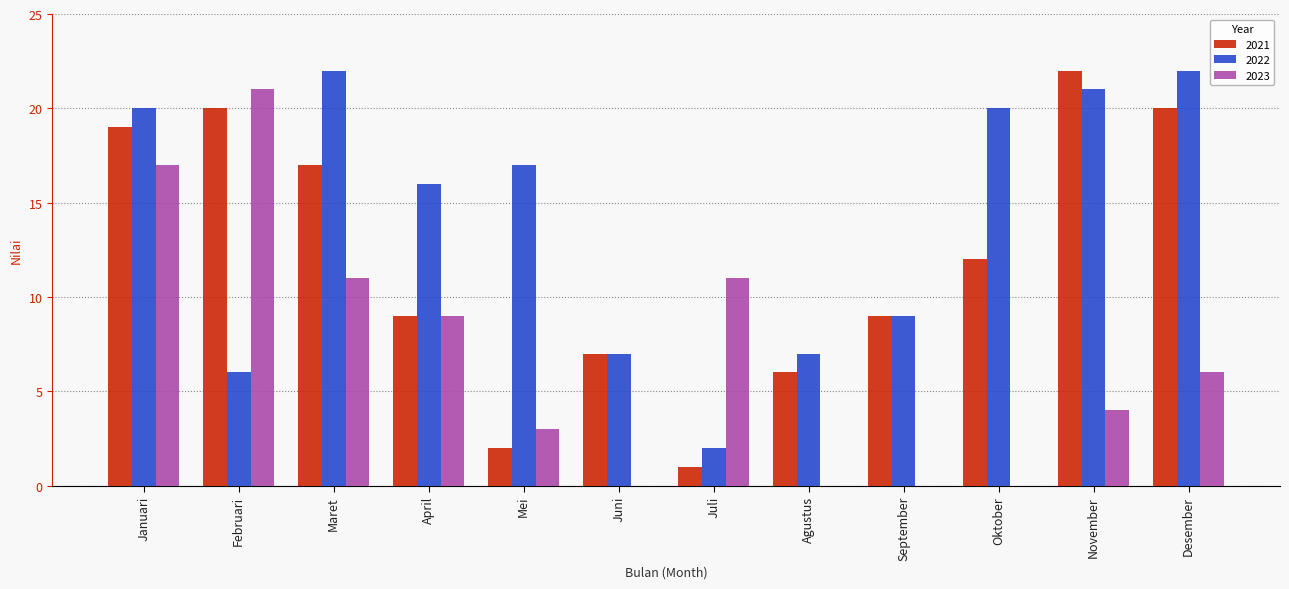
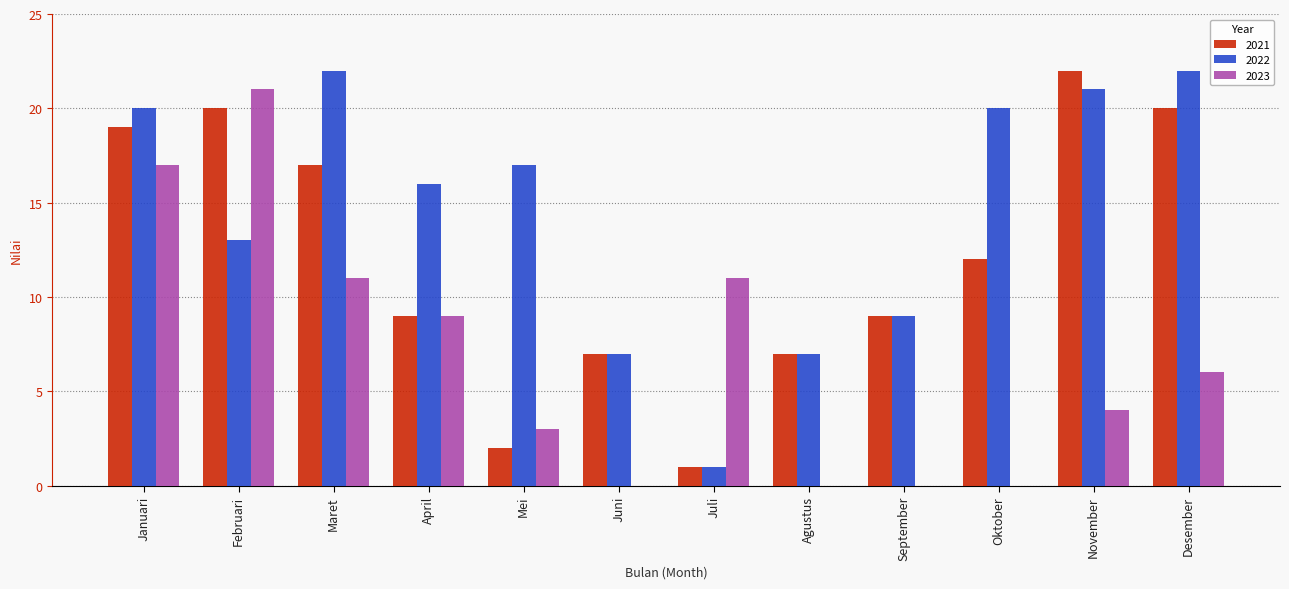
  {
    "2021": {
      "Januari": 19,
      "Februari": 20,
      "Maret": 17,
      "April": 9,
      "Mei": 2,
      "Juni": 7,
      "Juli": 1,
-     "Agustus": 6,
+     "Agustus": 7,
      "September": 9,
      "Oktober": 12,
      "November": 22,
      "Desember": 20
    },
    "2022": {
      "Januari": 20,
-     "Februari": 6,
+     "Februari": 13,
      "Maret": 22,
      "April": 16,
      "Mei": 17,
      "Juni": 7,
-     "Juli": 2,
+     "Juli": 1,
      "Agustus": 7,
      "September": 9,
      "Oktober": 20,
      "November": 21,
      "Desember": 22
    },
    "2023": {
      "Januari": 17,
      "Februari": 21,
      "Maret": 11,
      "April": 9,
      "Mei": 3,
      "Juni": 0,
      "Juli": 11,
      "Agustus": 0,
      "September": 0,
      "Oktober": 0,
      "November": 4,
      "Desember": 6
    }
  }
